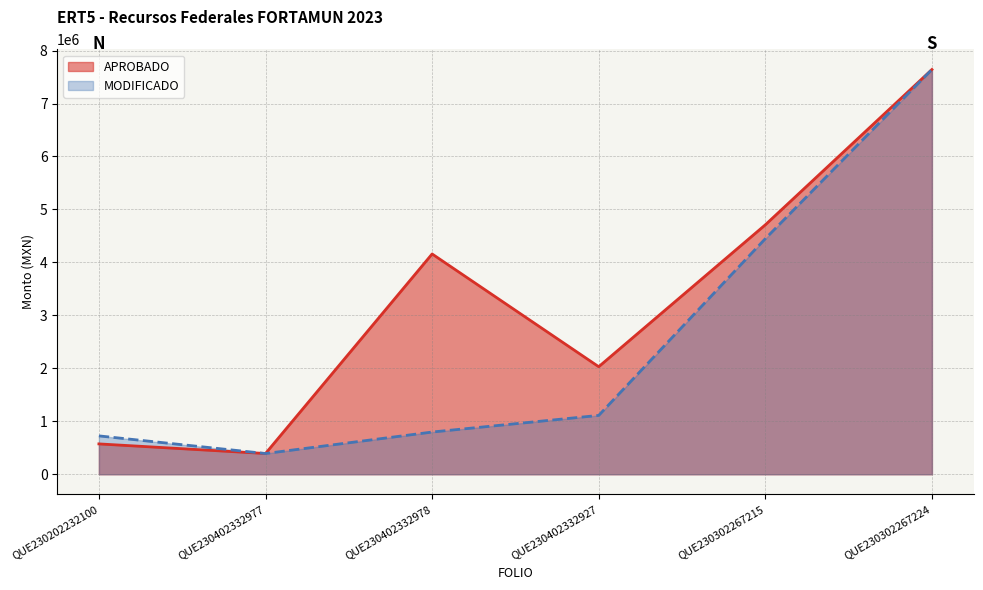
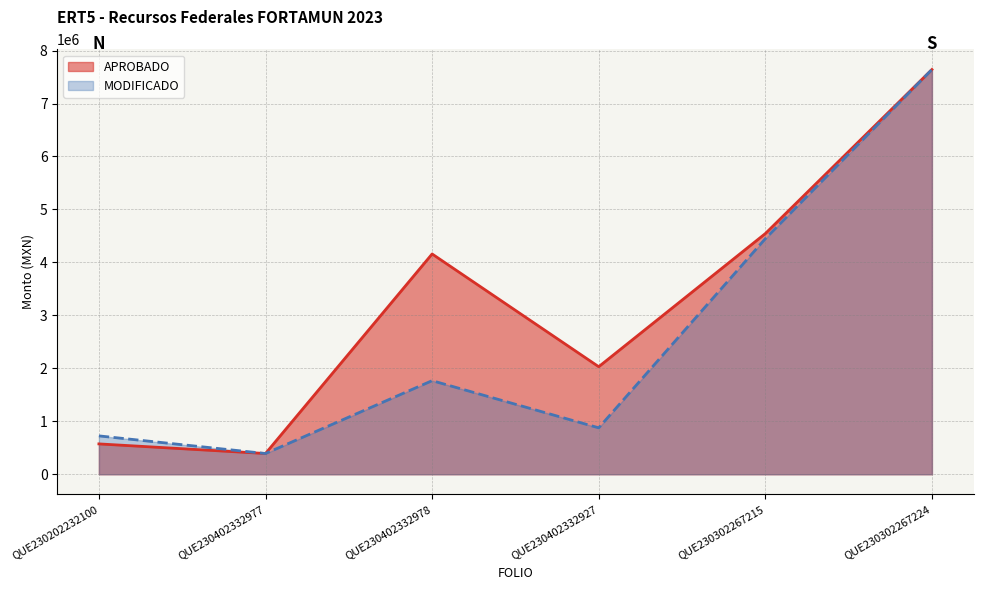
  {
    "APROBADO": {
      "QUE230202232100": 600000,
      "QUE230402332978": 4200000,
      "QUE230402332927": 2000000,
-     "QUE230302267215": 4700000
+     "QUE230302267215": 4500000
    },
    "MODIFICADO": {
      "QUE230202232100": 700000,
-     "QUE230402332978": 800000,
-     "QUE230402332927": 1100000,
+     "QUE230402332978": 1800000,
+     "QUE230402332927": 900000,
      "QUE230302267215": 4400000
    }
  }
